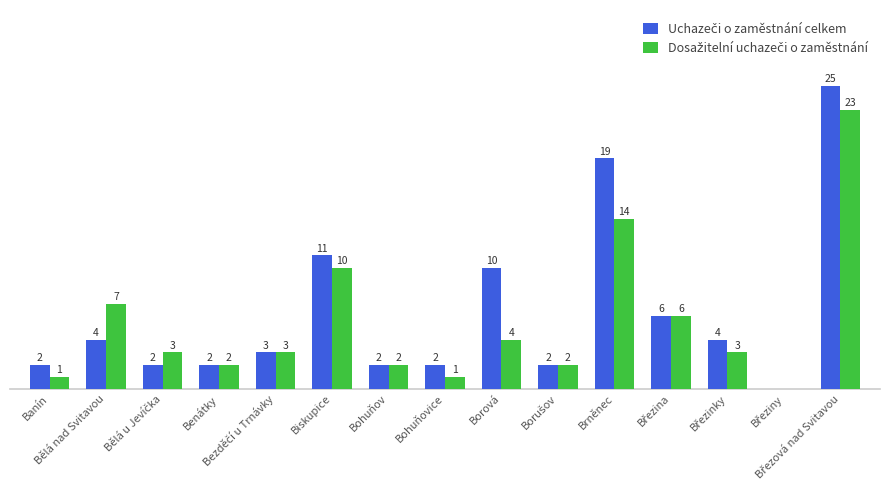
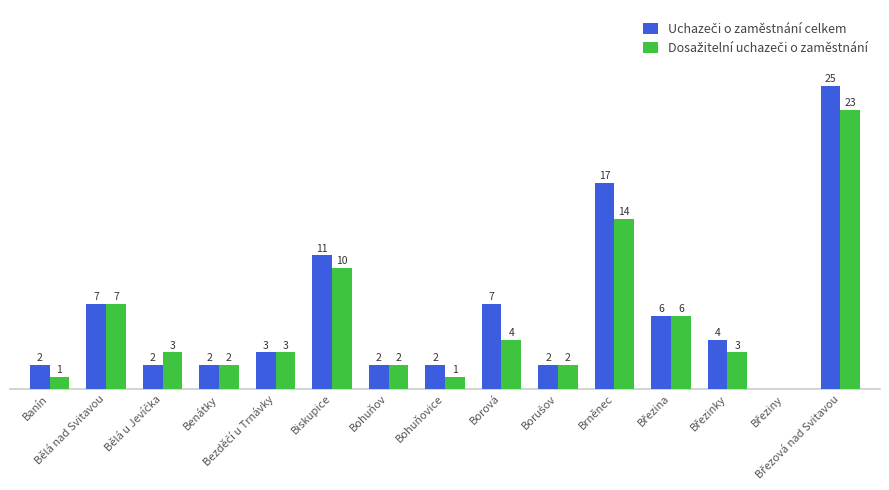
  {
    "Uchazeči o zaměstnání celkem": {
      "Banín": 2,
-     "Bělá nad Svitavou": 4,
+     "Bělá nad Svitavou": 7,
      "Bělá u Jevíčka": 2,
      "Benátky": 2,
      "Bezděčí u Trnávky": 3,
      "Biskupice": 11,
      "Bohuňov": 2,
      "Bohuňovice": 2,
-     "Borová": 10,
+     "Borová": 7,
      "Borušov": 2,
-     "Brněnec": 19,
+     "Brněnec": 17,
      "Březina": 6,
      "Březinky": 4,
      "Březová nad Svitavou": 25
    },
    "Dosažitelní uchazeči o zaměstnání": {
      "Banín": 1,
      "Bělá nad Svitavou": 7,
      "Bělá u Jevíčka": 3,
      "Benátky": 2,
      "Bezděčí u Trnávky": 3,
      "Biskupice": 10,
      "Bohuňov": 2,
      "Bohuňovice": 1,
      "Borová": 4,
      "Borušov": 2,
      "Brněnec": 14,
      "Březina": 6,
      "Březinky": 3,
      "Březová nad Svitavou": 23
    }
  }
